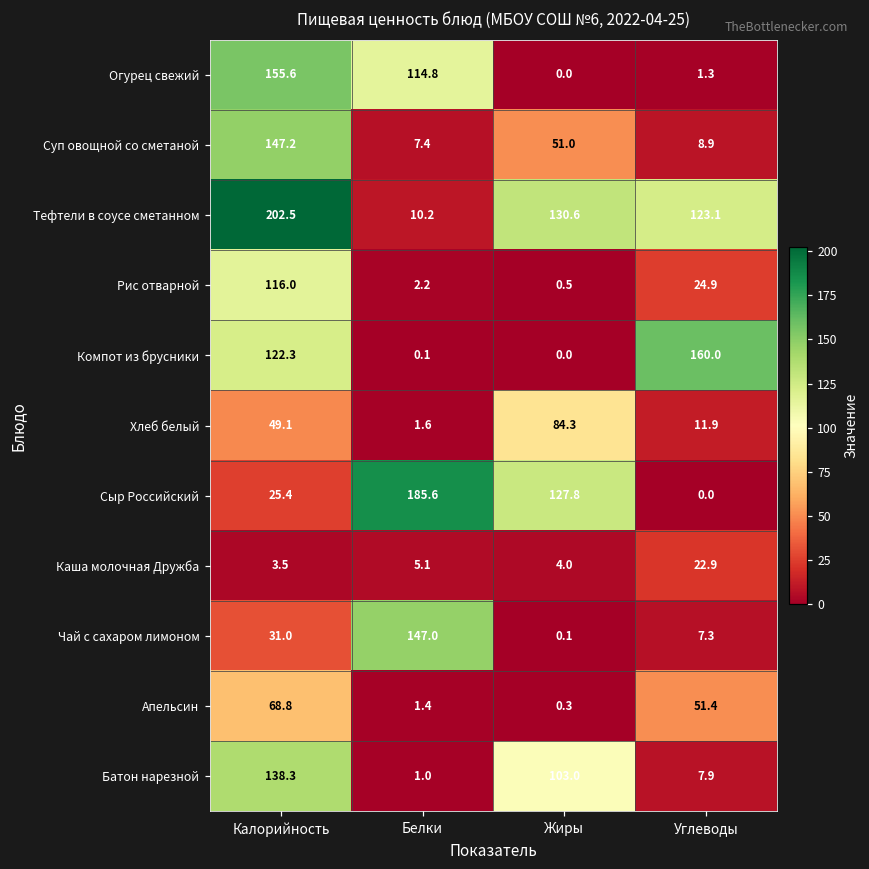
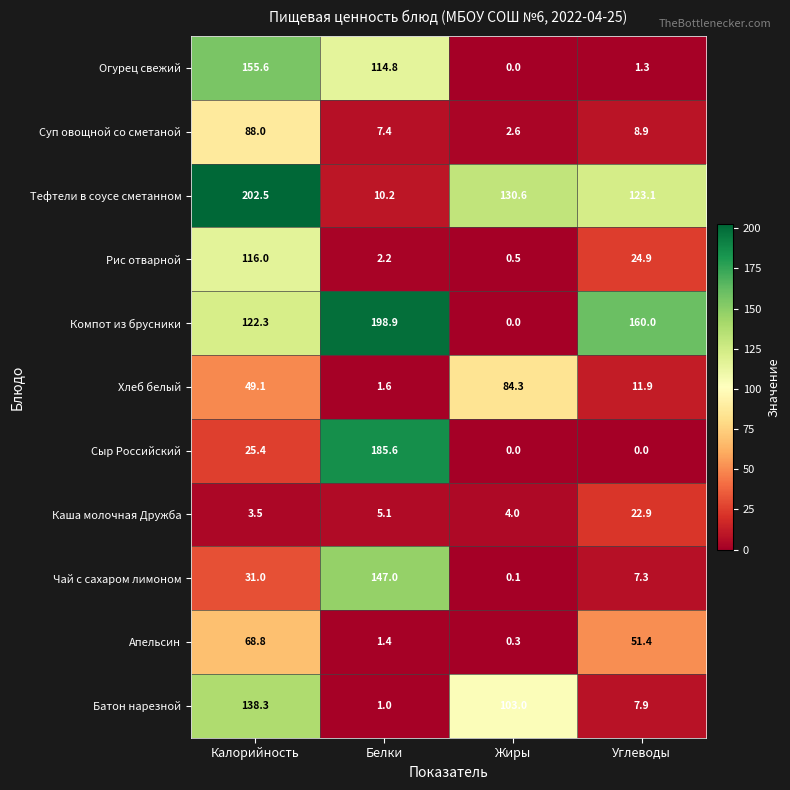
  {
    "Огурец свежий": {
      "Калорийность": 155.6,
      "Белки": 114.8,
      "Жиры": 0.0,
      "Углеводы": 1.3
    },
    "Суп овощной со сметаной": {
-     "Калорийность": 147.2,
+     "Калорийность": 88.0,
      "Белки": 7.4,
-     "Жиры": 51.0,
+     "Жиры": 2.6,
      "Углеводы": 8.9
    },
    "Тефтели в соусе сметанном": {
      "Калорийность": 202.5,
      "Белки": 10.2,
      "Жиры": 130.6,
      "Углеводы": 123.1
    },
    "Рис отварной": {
      "Калорийность": 116.0,
      "Белки": 2.2,
      "Жиры": 0.5,
      "Углеводы": 24.9
    },
    "Компот из брусники": {
      "Калорийность": 122.3,
-     "Белки": 0.1,
+     "Белки": 198.9,
      "Жиры": 0.0,
      "Углеводы": 160.0
    },
    "Хлеб белый": {
      "Калорийность": 49.1,
      "Белки": 1.6,
      "Жиры": 84.3,
      "Углеводы": 11.9
    },
    "Сыр Российский": {
      "Калорийность": 25.4,
      "Белки": 185.6,
-     "Жиры": 127.8,
+     "Жиры": 0.0,
      "Углеводы": 0.0
    },
    "Каша молочная Дружба": {
      "Калорийность": 3.5,
      "Белки": 5.1,
      "Жиры": 4.0,
      "Углеводы": 22.9
    },
    "Чай с сахаром лимоном": {
      "Калорийность": 31.0,
      "Белки": 147.0,
      "Жиры": 0.1,
      "Углеводы": 7.3
    },
    "Апельсин": {
      "Калорийность": 68.8,
      "Белки": 1.4,
      "Жиры": 0.3,
      "Углеводы": 51.4
    },
    "Батон нарезной": {
      "Калорийность": 138.3,
      "Белки": 1.0,
      "Жиры": 103.0,
      "Углеводы": 7.9
    }
  }
